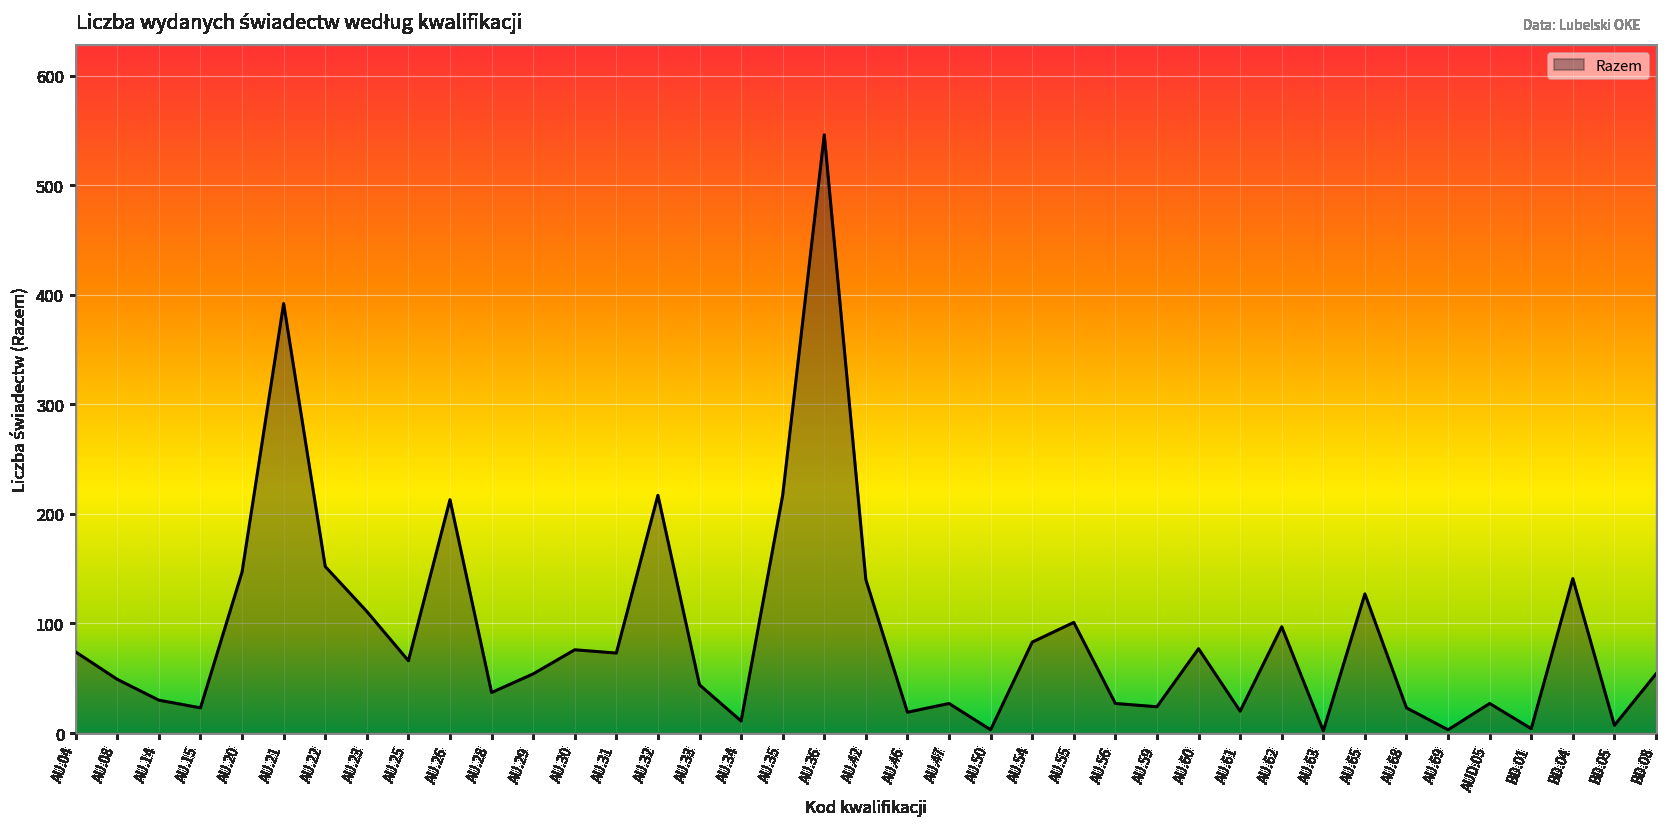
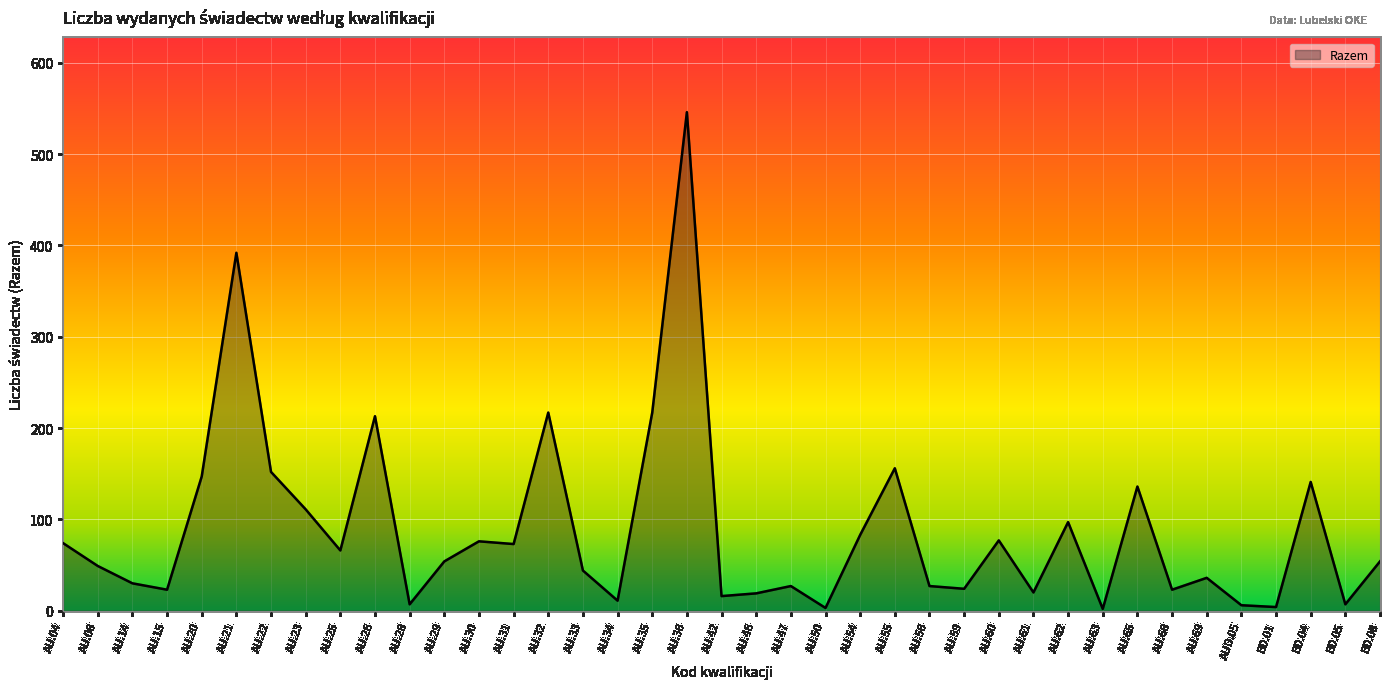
  {
    "AU.04": 70,
    "AU.08": 50,
    "AU.14": 30,
    "AU.15": 20,
    "AU.20": 150,
    "AU.21": 390,
    "AU.22": 150,
    "AU.23": 110,
    "AU.25": 70,
    "AU.26": 210,
-   "AU.28": 40,
+   "AU.28": 10,
    "AU.29": 50,
    "AU.30": 80,
    "AU.31": 70,
    "AU.32": 220,
    "AU.33": 40,
    "AU.34": 10,
    "AU.35": 220,
    "AU.36": 550,
-   "AU.42": 140,
+   "AU.42": 20,
    "AU.46": 20,
    "AU.47": 30,
    "AU.50": 0,
    "AU.54": 80,
-   "AU.55": 100,
+   "AU.55": 160,
    "AU.56": 30,
    "AU.59": 20,
    "AU.60": 80,
    "AU.61": 20,
    "AU.62": 100,
    "AU.63": 0,
-   "AU.65": 130,
+   "AU.65": 140,
    "AU.68": 20,
-   "AU.69": 0,
-   "AUD.05": 30,
+   "AU.69": 40,
+   "AUD.05": 10,
    "BD.01": 0,
    "BD.04": 140,
    "BD.05": 10,
    "BD.08": 50
  }
